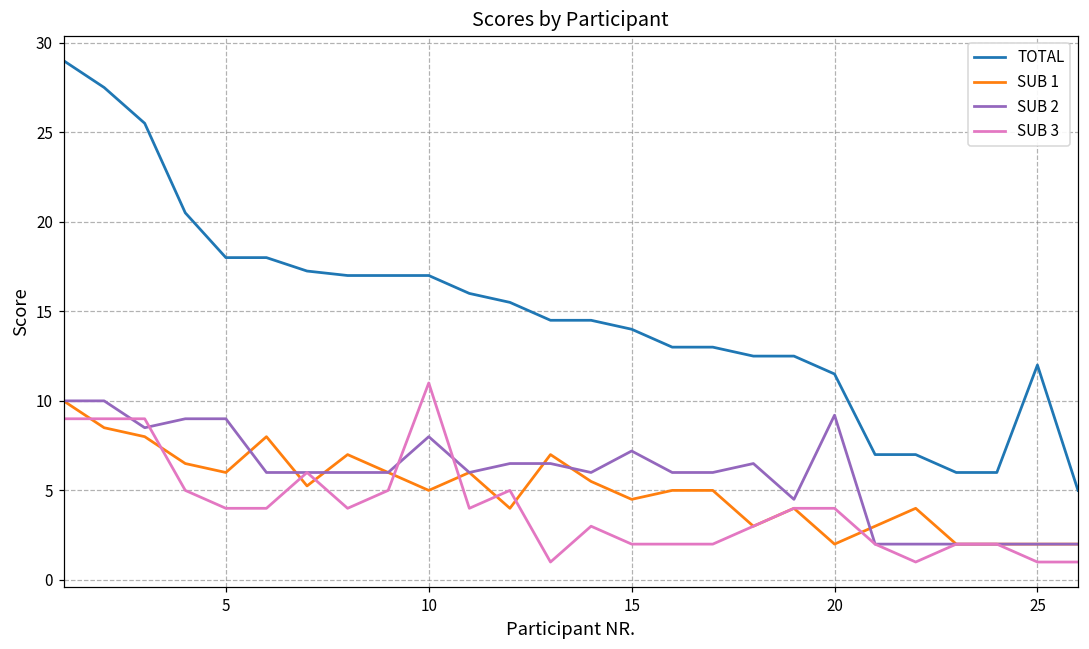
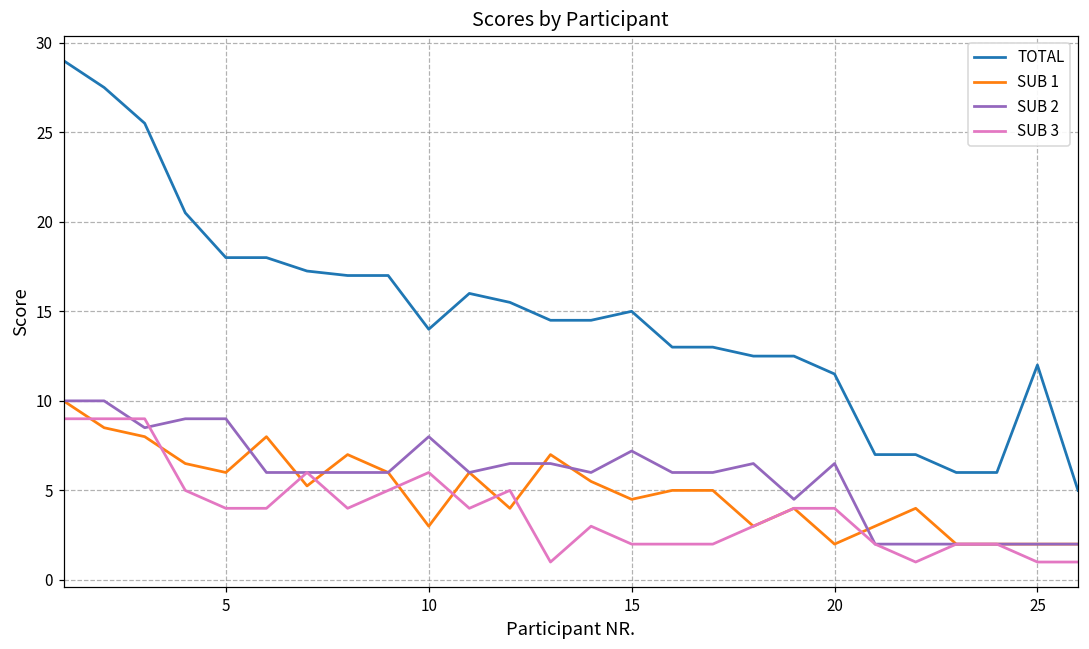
  {
    "TOTAL": {
      "5": 18,
-     "10": 17,
-     "15": 14,
+     "10": 14,
+     "15": 15,
      "20": 11.5,
      "25": 12
    },
    "SUB 1": {
      "5": 6,
-     "10": 5,
+     "10": 3,
      "15": 4.5,
      "20": 2
    },
    "SUB 2": {
      "5": 9.0,
      "10": 8.0,
      "15": 7.2,
-     "20": 9.2
+     "20": 6.5
    },
    "SUB 3": {
      "5": 4,
-     "10": 11,
+     "10": 6,
      "15": 2,
      "20": 4,
      "25": 1
    }
  }
